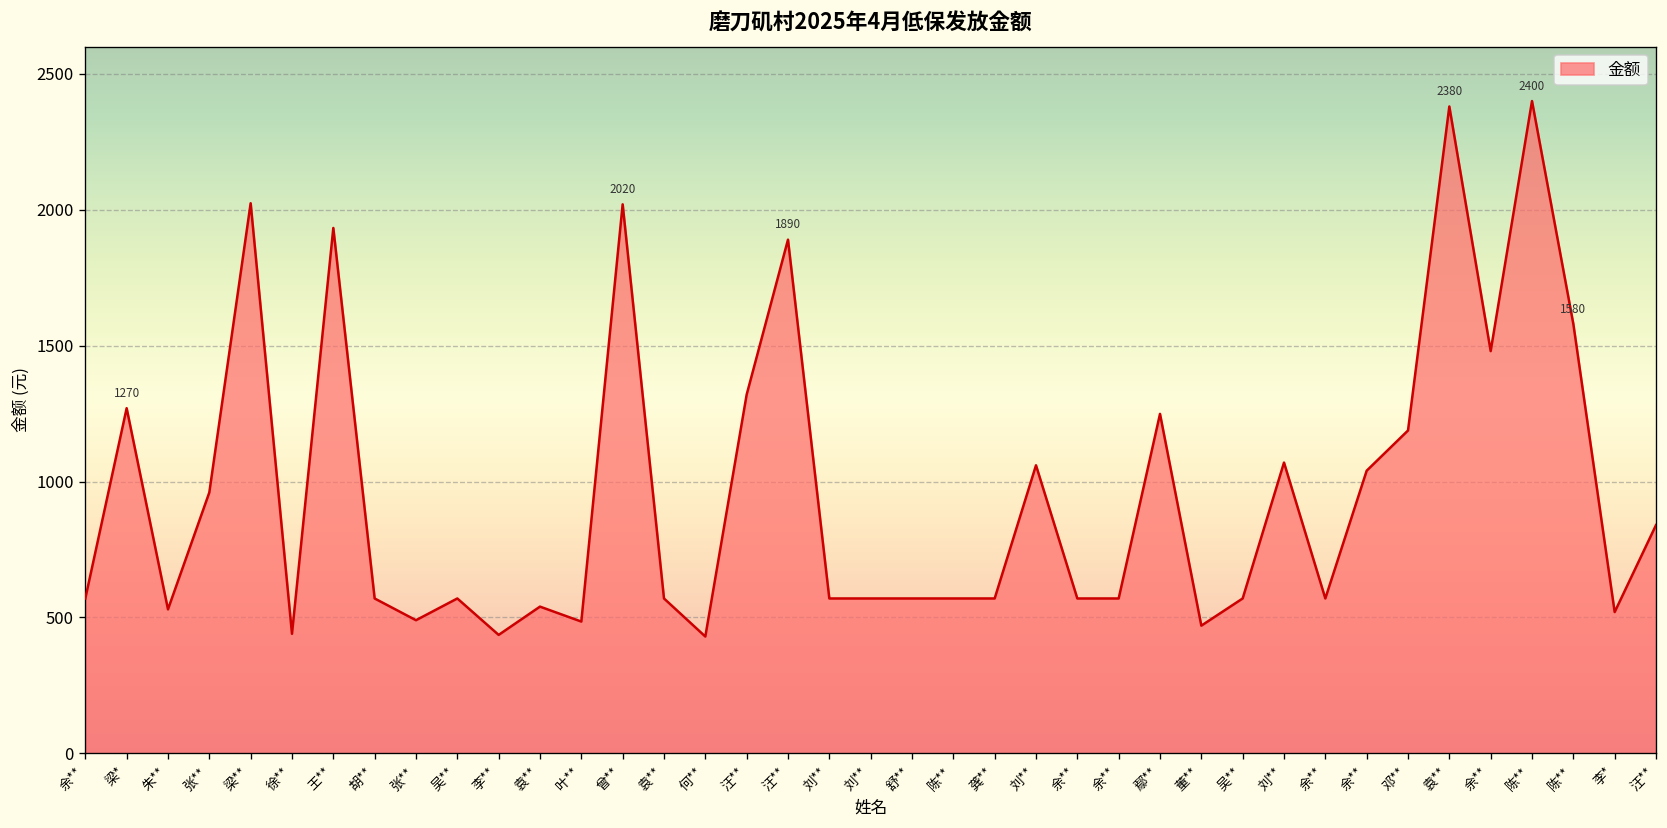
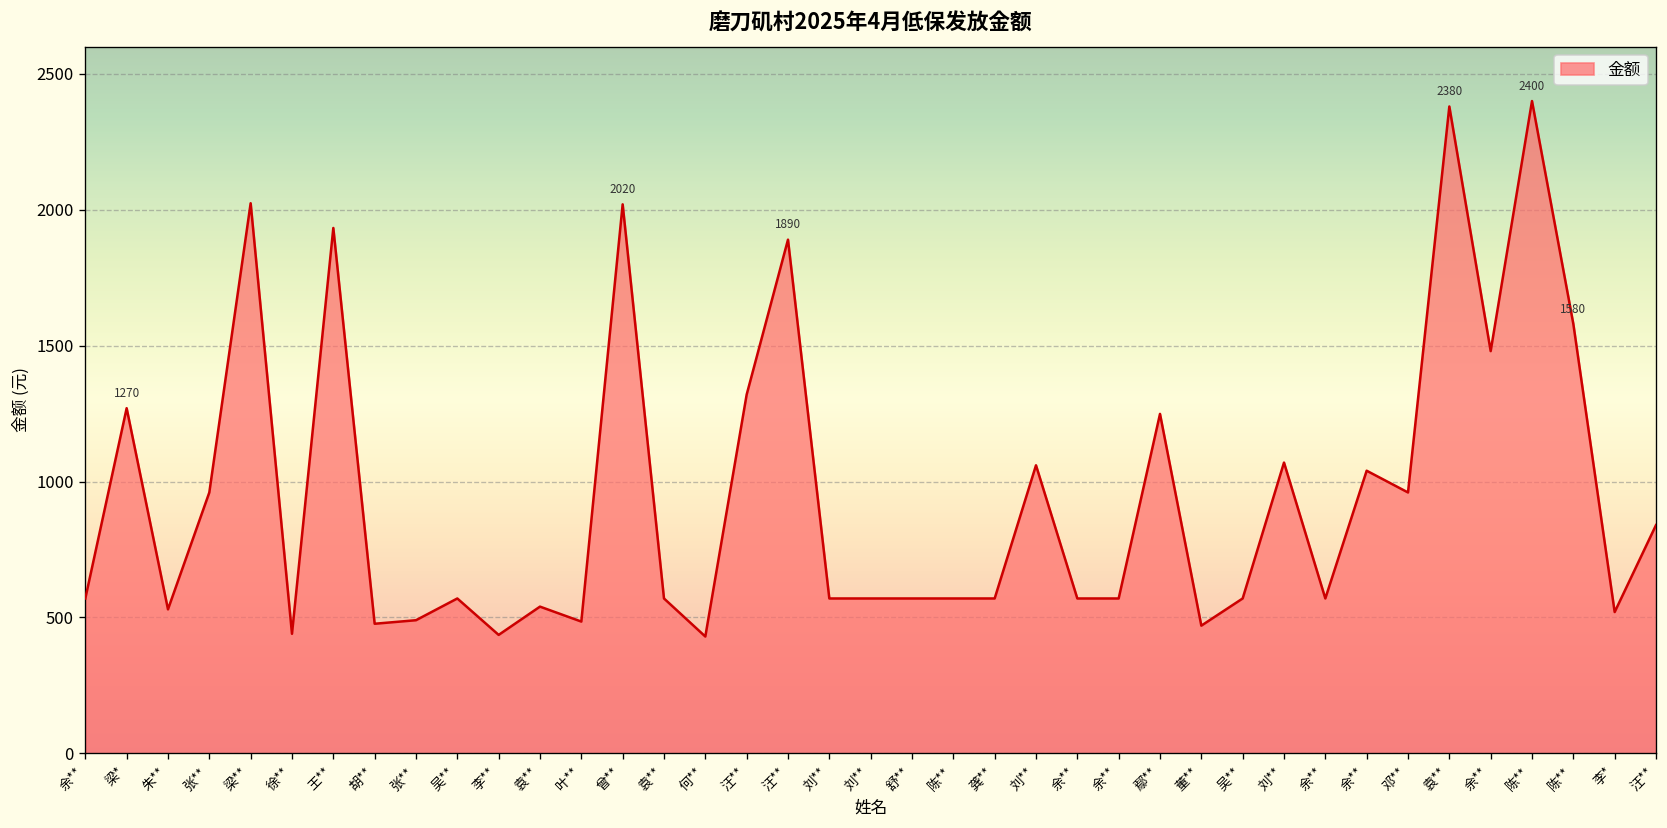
  {
    "朱**": 530,
    "梁**": 2020,
    "徐**": 440,
    "王**": 1930,
-   "胡**": 570,
+   "胡**": 480,
    "李**": 440,
    "叶**": 490,
    "何**": 430,
    "舒**": 570,
    "龚**": 570,
    "鄢**": 1250,
    "董**": 470,
-   "邓**": 1190,
+   "邓**": 960,
    "李*": 520
  }
